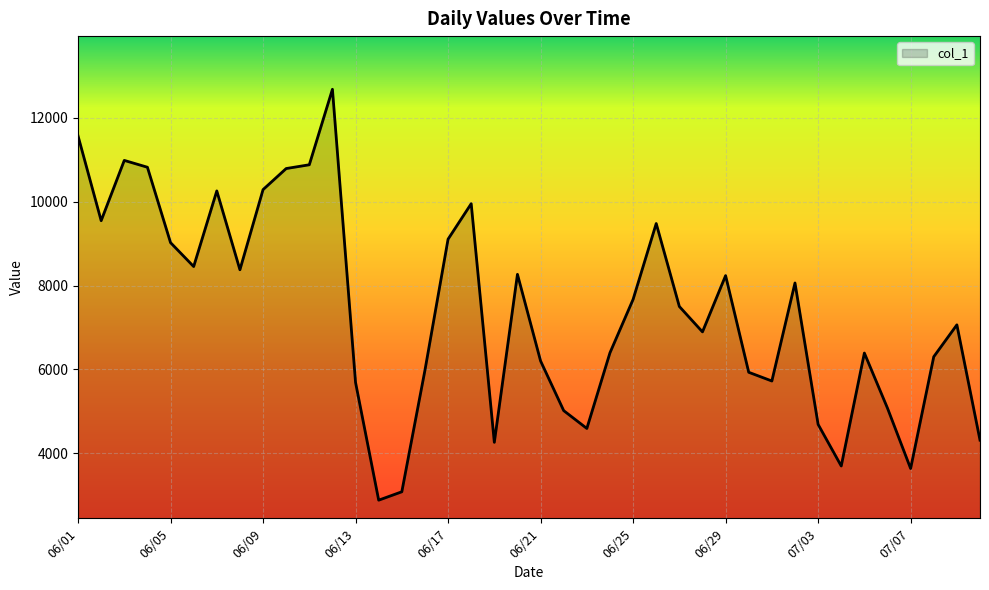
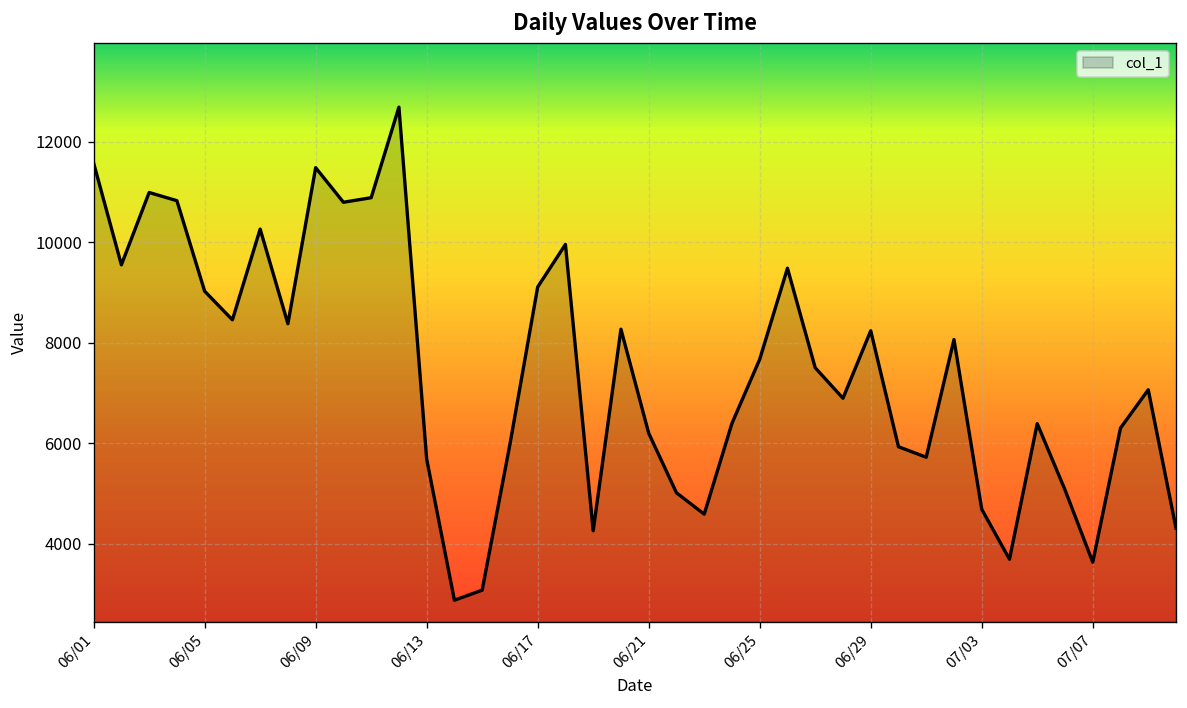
  {
    "06/01": 11600,
    "06/05": 9000,
-   "06/09": 10300,
+   "06/09": 11500,
    "06/13": 5700,
    "06/17": 9100,
    "06/21": 6200,
    "06/25": 7700,
    "06/29": 8200,
    "07/03": 4700,
    "07/07": 3600
  }
